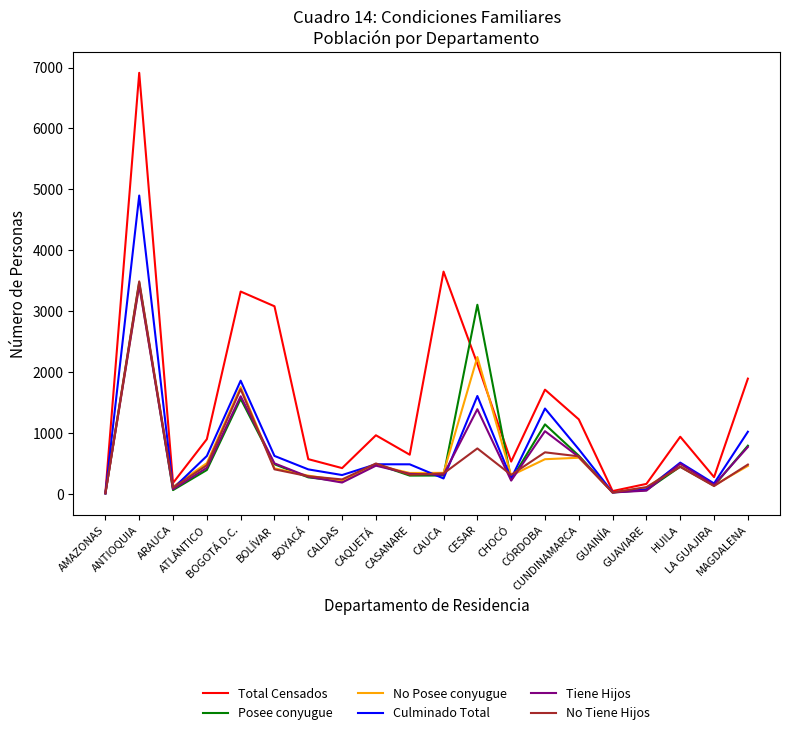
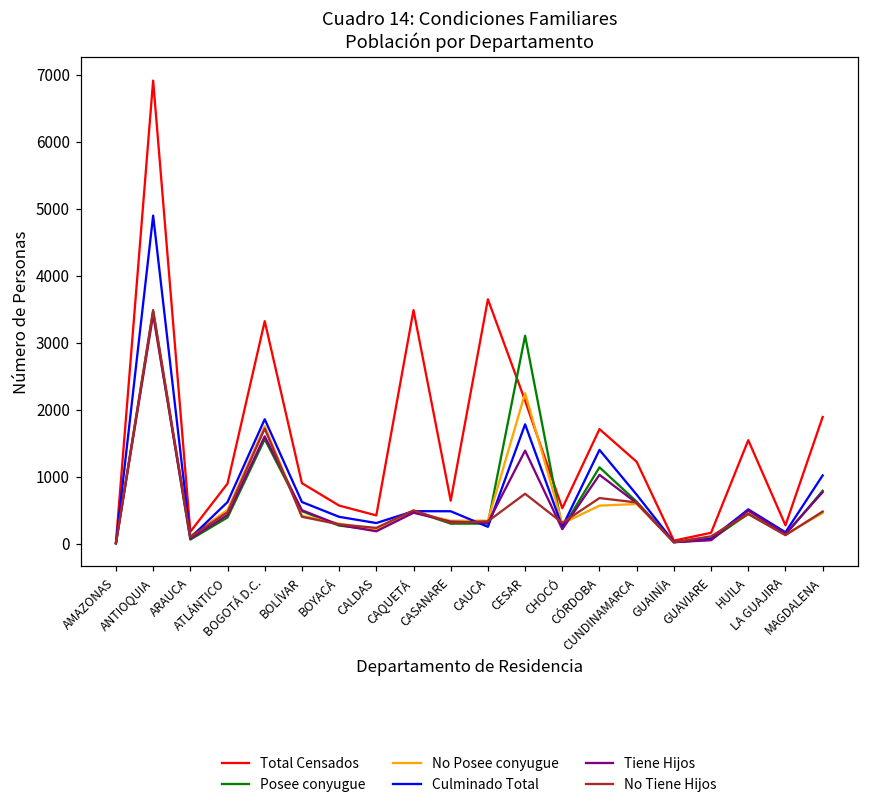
  {
    "Total Censados": {
      "ANTIOQUIA": 6900,
      "ARAUCA": 200,
      "ATLÁNTICO": 900,
      "BOGOTÁ D.C.": 3300,
-     "BOLÍVAR": 3100,
+     "BOLÍVAR": 900,
      "BOYACÁ": 600,
      "CALDAS": 400,
-     "CAQUETÁ": 1000,
+     "CAQUETÁ": 3500,
      "CASANARE": 600,
      "CAUCA": 3600,
      "CESAR": 2100,
      "CHOCÓ": 500,
      "CÓRDOBA": 1700,
      "CUNDINAMARCA": 1200,
      "GUAVIARE": 200,
-     "HUILA": 900,
+     "HUILA": 1500,
      "LA GUAJIRA": 300,
      "MAGDALENA": 1900
    },
    "Posee conyugue": {
      "BOGOTÁ D.C.": 1600,
      "CESAR": 3100,
      "CÓRDOBA": 1100
    },
    "No Posee conyugue": {
      "CESAR": 2200,
      "CÓRDOBA": 600
    },
    "Culminado Total": {
      "ANTIOQUIA": 4900,
      "ATLÁNTICO": 600,
      "BOGOTÁ D.C.": 1900,
      "BOLÍVAR": 600,
      "BOYACÁ": 400,
      "CALDAS": 300,
      "CASANARE": 500,
      "CAUCA": 300,
-     "CESAR": 1600,
+     "CESAR": 1800,
      "CÓRDOBA": 1400,
      "CUNDINAMARCA": 700,
      "MAGDALENA": 1000
    },
    "Tiene Hijos": {
      "BOGOTÁ D.C.": 1600,
      "CESAR": 1400,
      "CÓRDOBA": 1000
    },
    "No Tiene Hijos": {
      "CESAR": 700,
      "CÓRDOBA": 700
    }
  }
